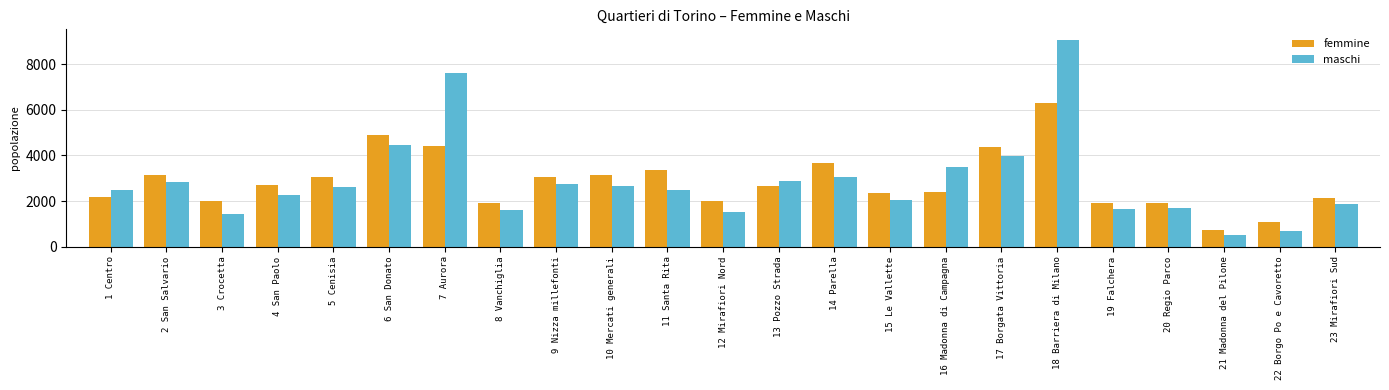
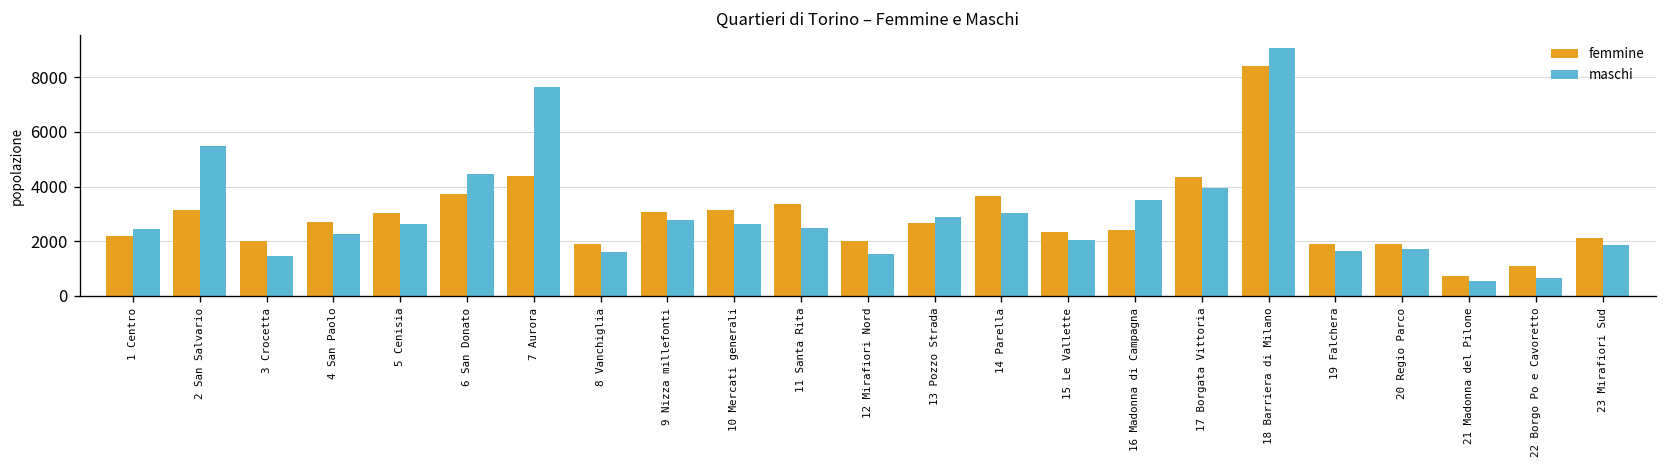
  {
    "femmine": {
      "1 Centro": 2200,
      "2 San Salvario": 3200,
      "3 Crocetta": 2000,
      "4 San Paolo": 2700,
      "5 Cenisia": 3000,
-     "6 San Donato": 4900,
+     "6 San Donato": 3700,
      "7 Aurora": 4400,
      "8 Vanchiglia": 1900,
      "9 Nizza millefonti": 3100,
      "10 Mercati generali": 3200,
      "11 Santa Rita": 3400,
      "12 Mirafiori Nord": 2000,
      "13 Pozzo Strada": 2700,
      "14 Parella": 3700,
      "15 Le Vallette": 2300,
      "16 Madonna di Campagna": 2400,
      "17 Borgata Vittoria": 4400,
-     "18 Barriera di Milano": 6300,
+     "18 Barriera di Milano": 8400,
      "19 Falchera": 1900,
      "20 Regio Parco": 1900,
      "21 Madonna del Pilone": 700,
      "22 Borgo Po e Cavoretto": 1100,
      "23 Mirafiori Sud": 2100
    },
    "maschi": {
      "1 Centro": 2500,
-     "2 San Salvario": 2800,
+     "2 San Salvario": 5500,
      "3 Crocetta": 1500,
      "4 San Paolo": 2300,
      "5 Cenisia": 2600,
      "6 San Donato": 4500,
      "7 Aurora": 7600,
      "8 Vanchiglia": 1600,
      "9 Nizza millefonti": 2800,
      "10 Mercati generali": 2600,
      "11 Santa Rita": 2500,
      "12 Mirafiori Nord": 1500,
      "13 Pozzo Strada": 2900,
      "14 Parella": 3000,
      "15 Le Vallette": 2000,
      "16 Madonna di Campagna": 3500,
      "17 Borgata Vittoria": 4000,
      "18 Barriera di Milano": 9100,
      "19 Falchera": 1600,
      "20 Regio Parco": 1700,
      "21 Madonna del Pilone": 500,
      "22 Borgo Po e Cavoretto": 700,
      "23 Mirafiori Sud": 1900
    }
  }
